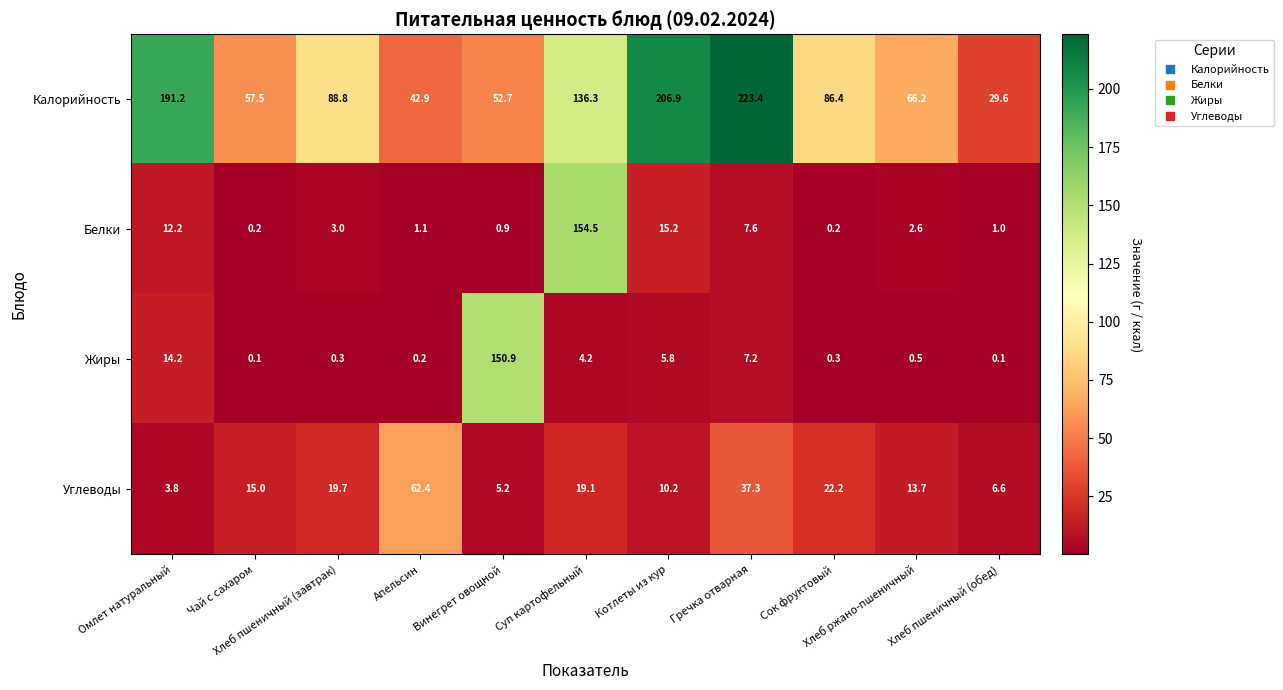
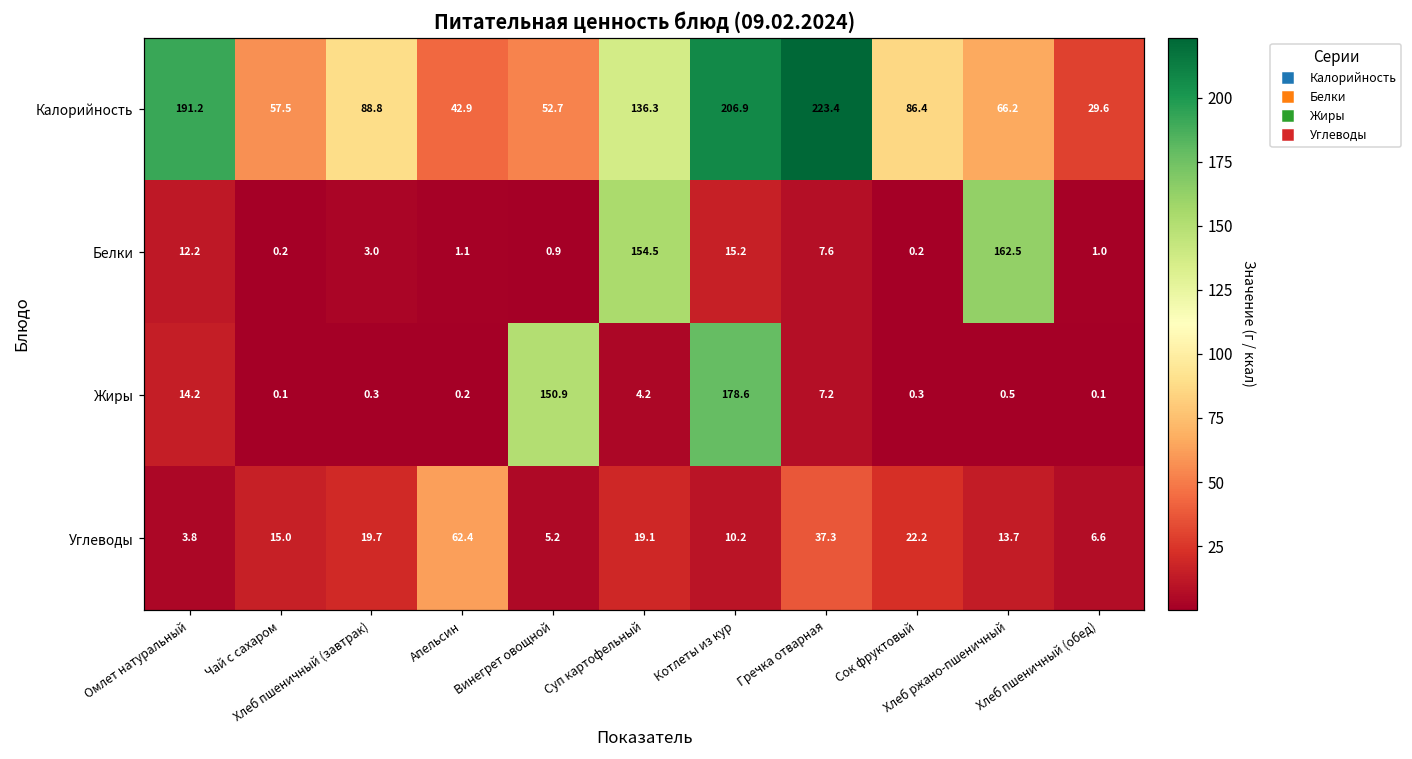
  {
    "Калорийность": {
      "Омлет натуральный": 191.2,
      "Чай с сахаром": 57.5,
      "Хлеб пшеничный (завтрак)": 88.8,
      "Апельсин": 42.9,
      "Винегрет овощной": 52.7,
      "Суп картофельный": 136.3,
      "Котлеты из кур": 206.9,
      "Гречка отварная": 223.4,
      "Сок фруктовый": 86.4,
      "Хлеб ржано-пшеничный": 66.2,
      "Хлеб пшеничный (обед)": 29.6
    },
    "Белки": {
      "Омлет натуральный": 12.2,
      "Чай с сахаром": 0.2,
      "Хлеб пшеничный (завтрак)": 3.0,
      "Апельсин": 1.1,
      "Винегрет овощной": 0.9,
      "Суп картофельный": 154.5,
      "Котлеты из кур": 15.2,
      "Гречка отварная": 7.6,
      "Сок фруктовый": 0.2,
-     "Хлеб ржано-пшеничный": 2.6,
+     "Хлеб ржано-пшеничный": 162.5,
      "Хлеб пшеничный (обед)": 1.0
    },
    "Жиры": {
      "Омлет натуральный": 14.2,
      "Чай с сахаром": 0.1,
      "Хлеб пшеничный (завтрак)": 0.3,
      "Апельсин": 0.2,
      "Винегрет овощной": 150.9,
      "Суп картофельный": 4.2,
-     "Котлеты из кур": 5.8,
+     "Котлеты из кур": 178.6,
      "Гречка отварная": 7.2,
      "Сок фруктовый": 0.3,
      "Хлеб ржано-пшеничный": 0.5,
      "Хлеб пшеничный (обед)": 0.1
    },
    "Углеводы": {
      "Омлет натуральный": 3.8,
      "Чай с сахаром": 15.0,
      "Хлеб пшеничный (завтрак)": 19.7,
      "Апельсин": 62.4,
      "Винегрет овощной": 5.2,
      "Суп картофельный": 19.1,
      "Котлеты из кур": 10.2,
      "Гречка отварная": 37.3,
      "Сок фруктовый": 22.2,
      "Хлеб ржано-пшеничный": 13.7,
      "Хлеб пшеничный (обед)": 6.6
    }
  }
